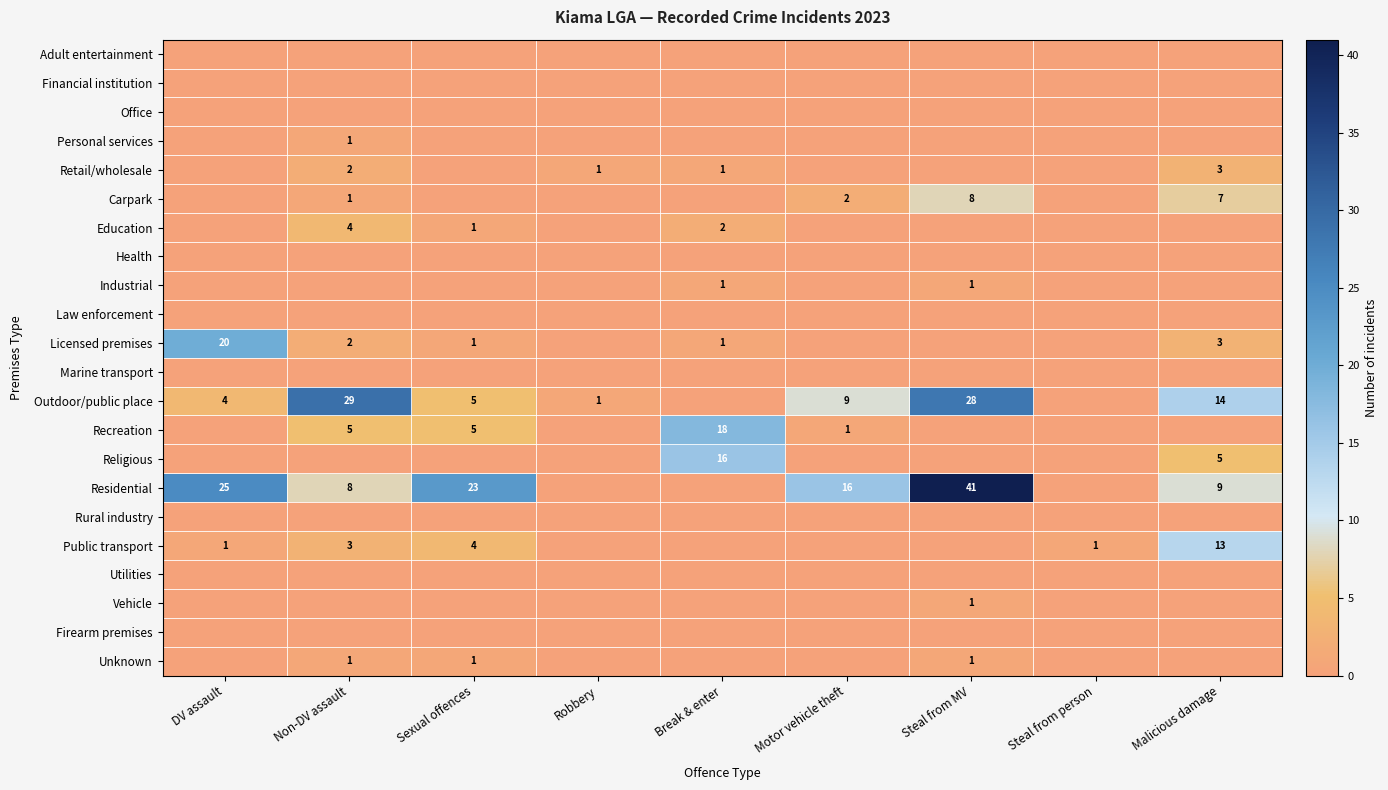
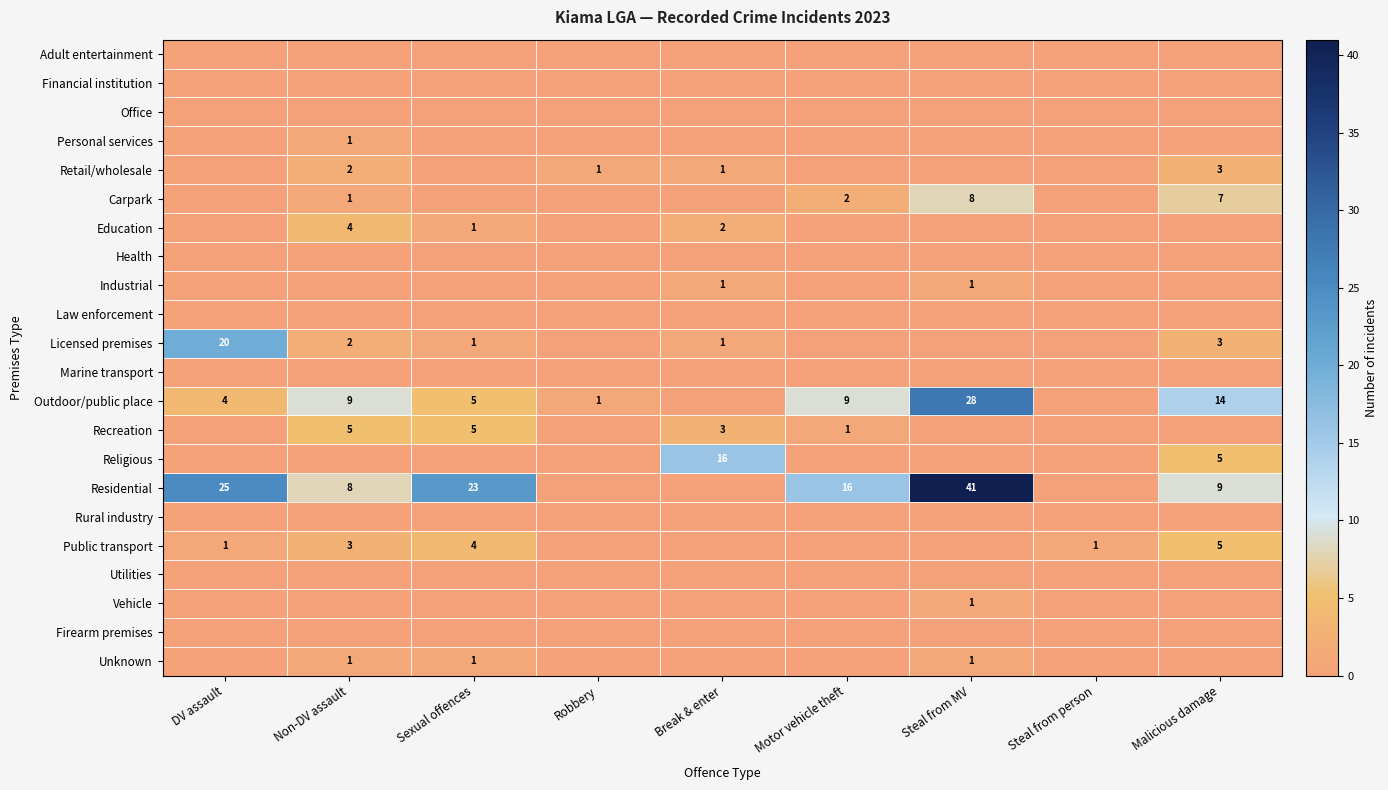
  {
    "Personal services": {
      "Non-DV assault": 1
    },
    "Retail/wholesale": {
      "Non-DV assault": 2,
      "Robbery": 1,
      "Break & enter": 1,
      "Malicious damage": 3
    },
    "Carpark": {
      "Non-DV assault": 1,
      "Motor vehicle theft": 2,
      "Steal from MV": 8,
      "Malicious damage": 7
    },
    "Education": {
      "Non-DV assault": 4,
      "Sexual offences": 1,
      "Break & enter": 2
    },
    "Industrial": {
      "Break & enter": 1,
      "Steal from MV": 1
    },
    "Licensed premises": {
      "DV assault": 20,
      "Non-DV assault": 2,
      "Sexual offences": 1,
      "Break & enter": 1,
      "Malicious damage": 3
    },
    "Outdoor/public place": {
      "DV assault": 4,
-     "Non-DV assault": 29,
+     "Non-DV assault": 9,
      "Sexual offences": 5,
      "Robbery": 1,
      "Motor vehicle theft": 9,
      "Steal from MV": 28,
      "Malicious damage": 14
    },
    "Recreation": {
      "Non-DV assault": 5,
      "Sexual offences": 5,
-     "Break & enter": 18,
+     "Break & enter": 3,
      "Motor vehicle theft": 1
    },
    "Religious": {
      "Break & enter": 16,
      "Malicious damage": 5
    },
    "Residential": {
      "DV assault": 25,
      "Non-DV assault": 8,
      "Sexual offences": 23,
      "Motor vehicle theft": 16,
      "Steal from MV": 41,
      "Malicious damage": 9
    },
    "Public transport": {
      "DV assault": 1,
      "Non-DV assault": 3,
      "Sexual offences": 4,
      "Steal from person": 1,
-     "Malicious damage": 13
+     "Malicious damage": 5
    },
    "Vehicle": {
      "Steal from MV": 1
    },
    "Unknown": {
      "Non-DV assault": 1,
      "Sexual offences": 1,
      "Steal from MV": 1
    }
  }
